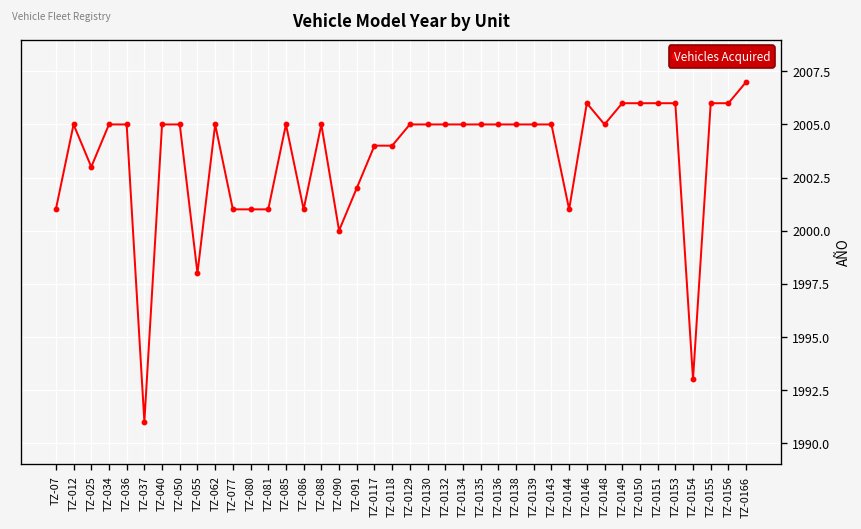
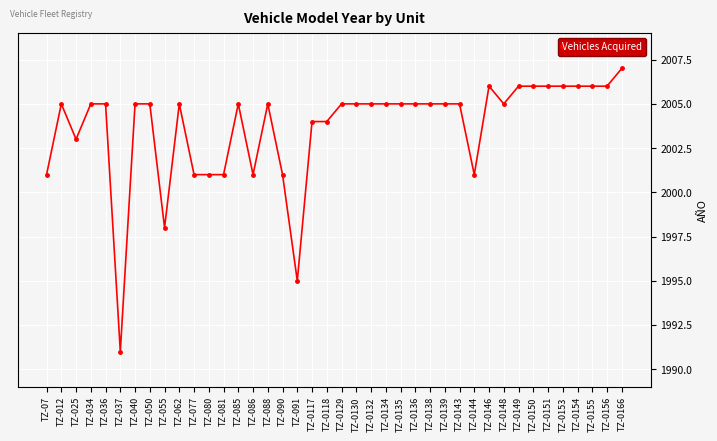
  {
    "TZ-07": 2001,
    "TZ-012": 2005,
    "TZ-025": 2003,
    "TZ-034": 2005,
    "TZ-036": 2005,
    "TZ-037": 1991,
    "TZ-040": 2005,
    "TZ-050": 2005,
    "TZ-055": 1998,
    "TZ-062": 2005,
    "TZ-077": 2001,
    "TZ-080": 2001,
    "TZ-081": 2001,
    "TZ-085": 2005,
    "TZ-086": 2001,
    "TZ-088": 2005,
-   "TZ-090": 2000,
-   "TZ-091": 2002,
+   "TZ-090": 2001,
+   "TZ-091": 1995,
    "TZ-0117": 2004,
    "TZ-0118": 2004,
    "TZ-0129": 2005,
    "TZ-0130": 2005,
    "TZ-0132": 2005,
    "TZ-0134": 2005,
    "TZ-0135": 2005,
    "TZ-0136": 2005,
    "TZ-0138": 2005,
    "TZ-0139": 2005,
    "TZ-0143": 2005,
    "TZ-0144": 2001,
    "TZ-0146": 2006,
    "TZ-0148": 2005,
    "TZ-0149": 2006,
    "TZ-0150": 2006,
    "TZ-0151": 2006,
    "TZ-0153": 2006,
-   "TZ-0154": 1993,
+   "TZ-0154": 2006,
    "TZ-0155": 2006,
    "TZ-0156": 2006,
    "TZ-0166": 2007
  }
